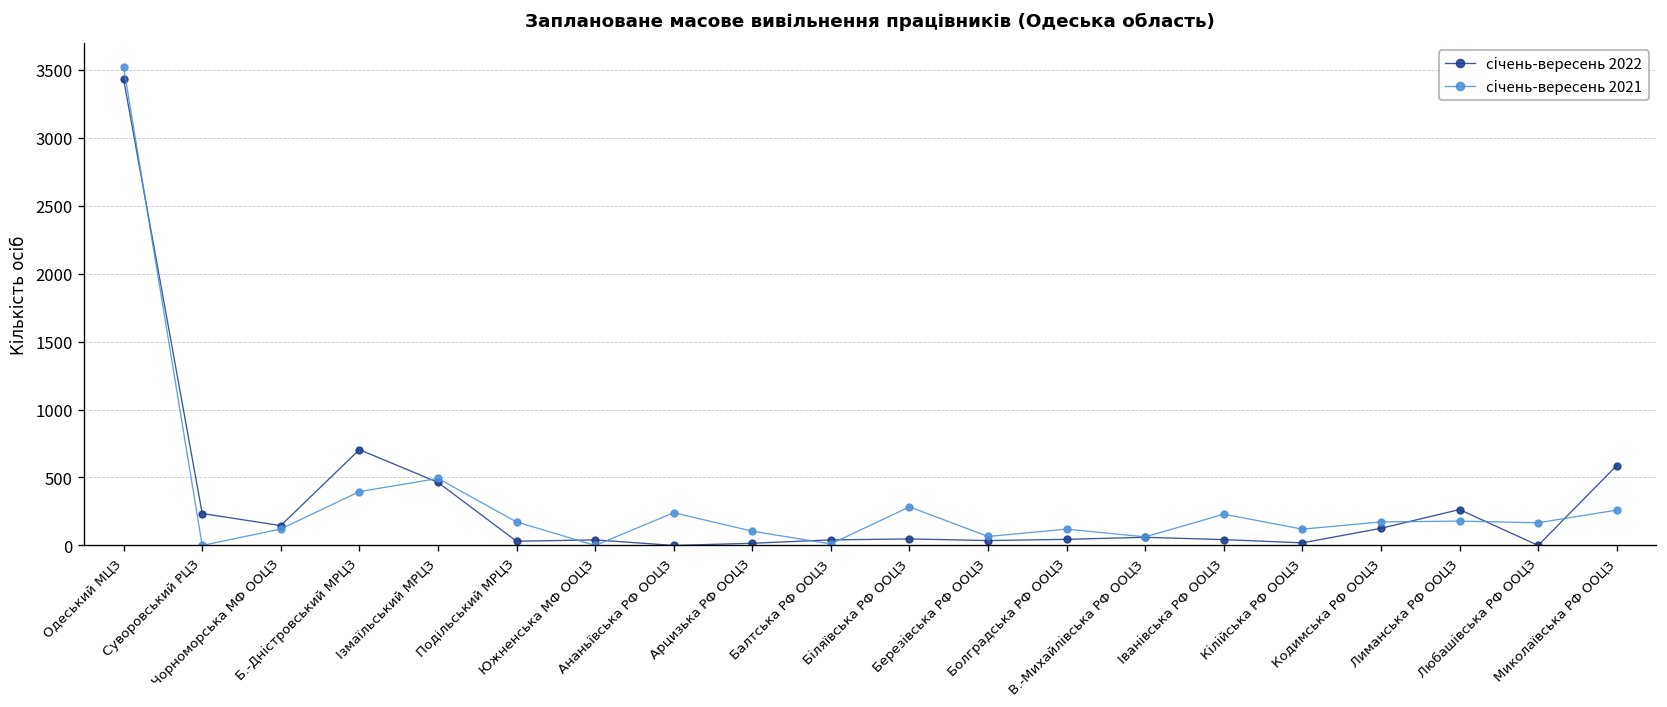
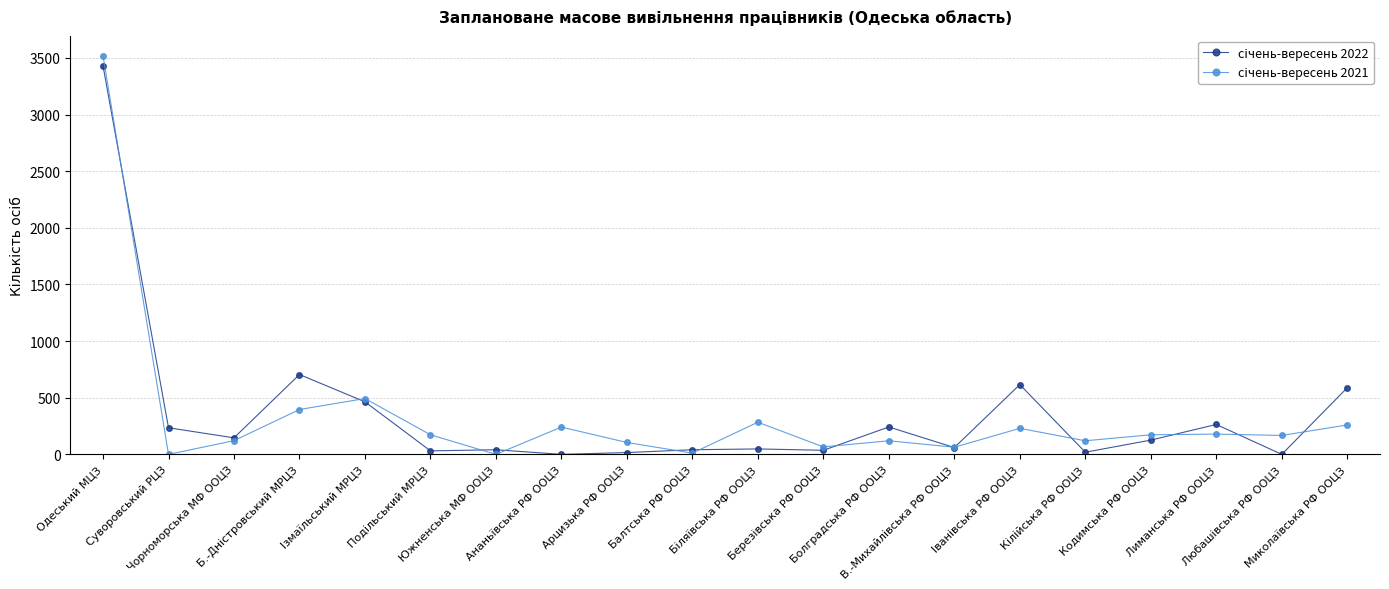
  {
    "січень-вересень 2022": {
      "Одеський МЦЗ": 3430,
      "Суворовський РЦЗ": 240,
      "Чорноморська МФ ООЦЗ": 150,
      "Б.-Днiстровський МРЦЗ": 710,
      "Iзмаїльський МРЦЗ": 460,
      "Подільський МРЦЗ": 30,
      "Южненська МФ ООЦЗ": 40,
      "Ананьївська РФ ООЦЗ": 0,
      "Арцизька РФ ООЦЗ": 20,
      "Балтська РФ ООЦЗ": 40,
      "Бiляївська РФ ООЦЗ": 50,
      "Березiвська РФ ООЦЗ": 40,
-     "Болградська РФ ООЦЗ": 50,
-     "Iванiвська РФ ООЦЗ": 40,
+     "Болградська РФ ООЦЗ": 240,
+     "Iванiвська РФ ООЦЗ": 620,
      "Кiлiйська РФ ООЦЗ": 20,
      "Кодимська РФ ООЦЗ": 130,
      "Лиманська РФ ООЦЗ": 260,
      "Любашiвська РФ ООЦЗ": 0,
      "Миколаївська РФ ООЦЗ": 590
    },
    "січень-вересень 2021": {
      "Одеський МЦЗ": 3520,
      "Суворовський РЦЗ": 0,
      "Чорноморська МФ ООЦЗ": 120,
      "Б.-Днiстровський МРЦЗ": 400,
      "Iзмаїльський МРЦЗ": 490,
      "Подільський МРЦЗ": 170,
      "Южненська МФ ООЦЗ": 0,
      "Ананьївська РФ ООЦЗ": 240,
      "Арцизька РФ ООЦЗ": 110,
      "Балтська РФ ООЦЗ": 10,
      "Бiляївська РФ ООЦЗ": 280,
      "Березiвська РФ ООЦЗ": 70,
      "Болградська РФ ООЦЗ": 120,
      "Iванiвська РФ ООЦЗ": 230,
      "Кiлiйська РФ ООЦЗ": 120,
      "Кодимська РФ ООЦЗ": 170,
      "Лиманська РФ ООЦЗ": 180,
      "Любашiвська РФ ООЦЗ": 170,
      "Миколаївська РФ ООЦЗ": 260
    }
  }
